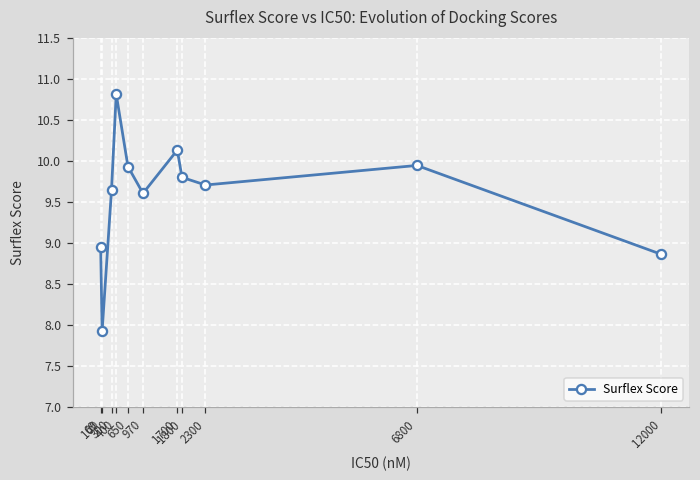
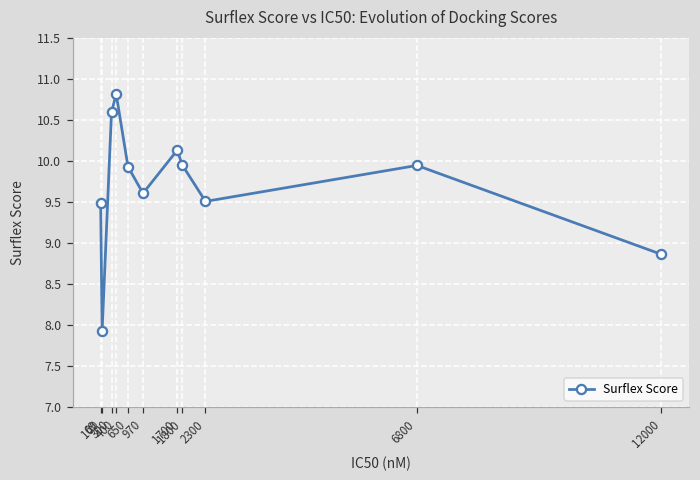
  {
-   "69": 9.0,
+   "69": 9.5,
    "100": 7.9,
-   "300": 9.6,
+   "300": 10.6,
    "400": 10.8,
    "650": 9.9,
    "970": 9.6,
    "1700": 10.1,
-   "1800": 9.8,
-   "2300": 9.7,
+   "1800": 10.0,
+   "2300": 9.5,
    "6800": 9.9,
    "12000": 8.9
  }
